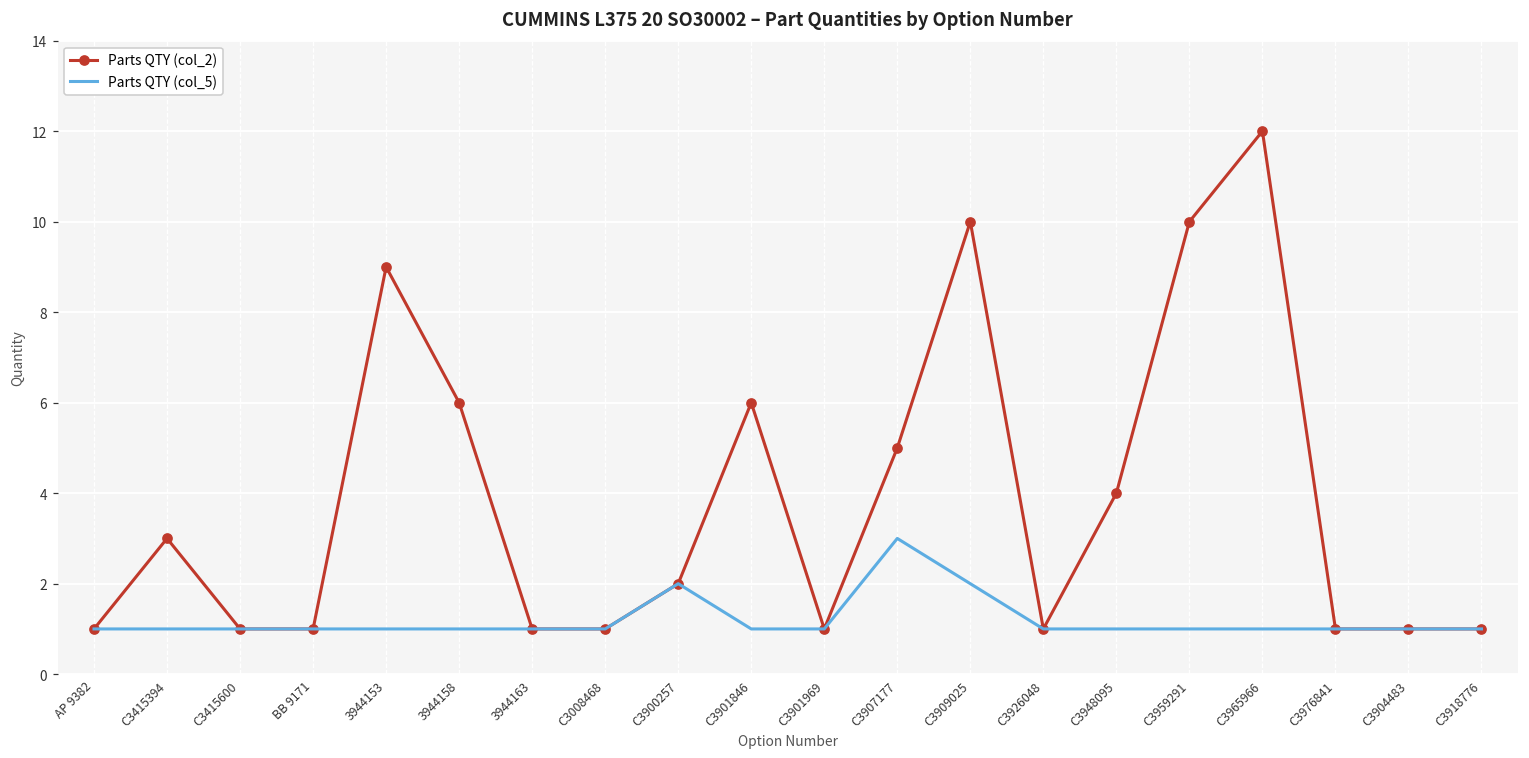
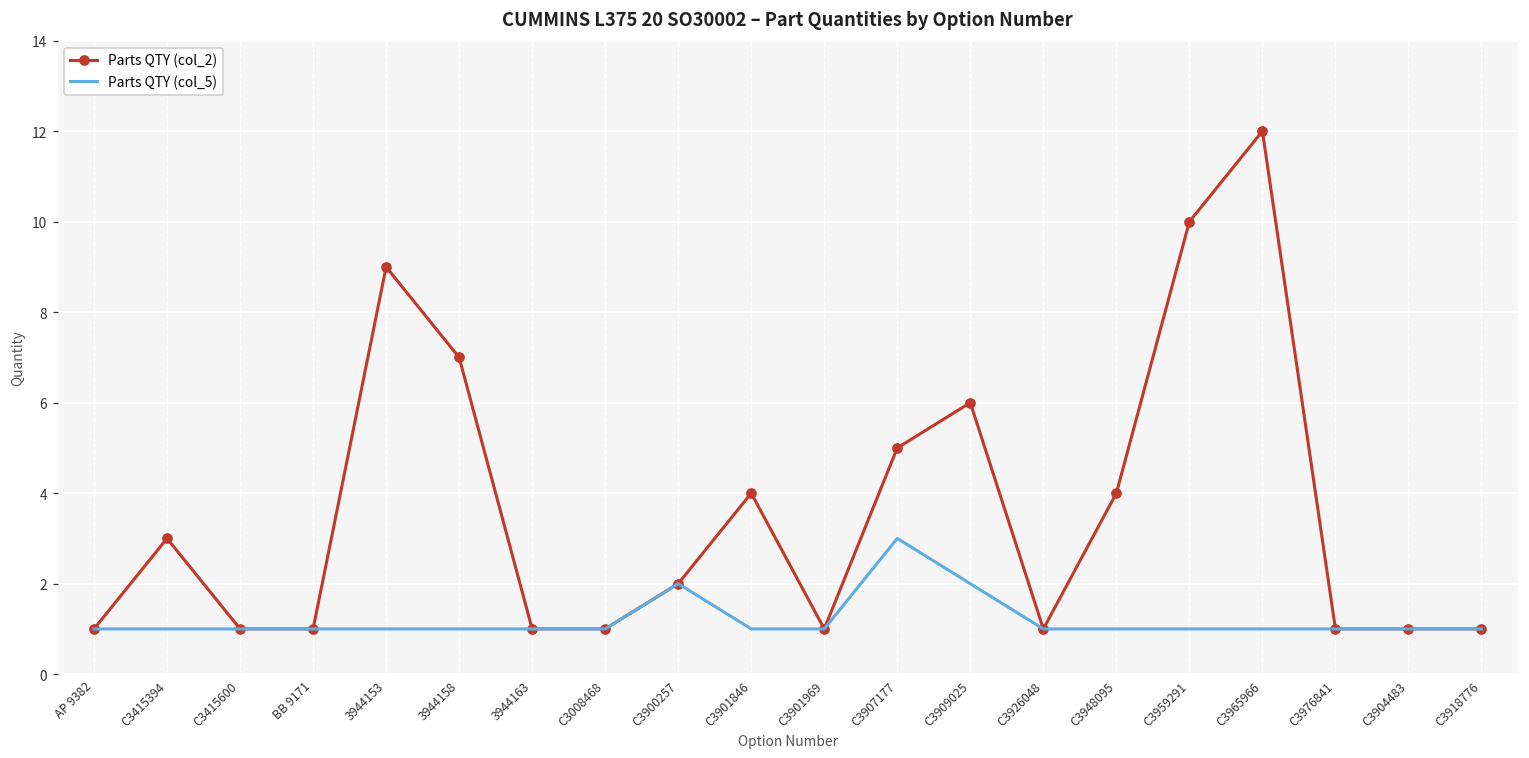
  {
    "Parts QTY (col_2)": {
      "C3415394": 3,
      "3944153": 9,
-     "3944158": 6,
-     "C3901846": 6,
+     "3944158": 7,
+     "C3901846": 4,
      "C3907177": 5,
-     "C3909025": 10,
+     "C3909025": 6,
      "C3948095": 4,
      "C3959291": 10,
      "C3965966": 12
    },
    "Parts QTY (col_5)": {
      "C3415394": 1,
      "3944153": 1,
      "3944158": 1,
      "C3901846": 1,
      "C3907177": 3,
      "C3909025": 2,
      "C3948095": 1,
      "C3959291": 1,
      "C3965966": 1
    }
  }
